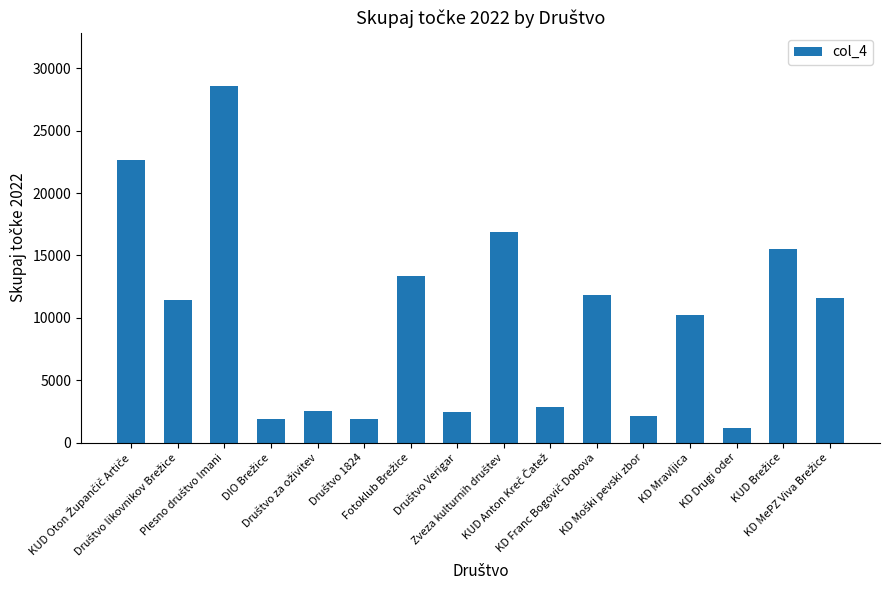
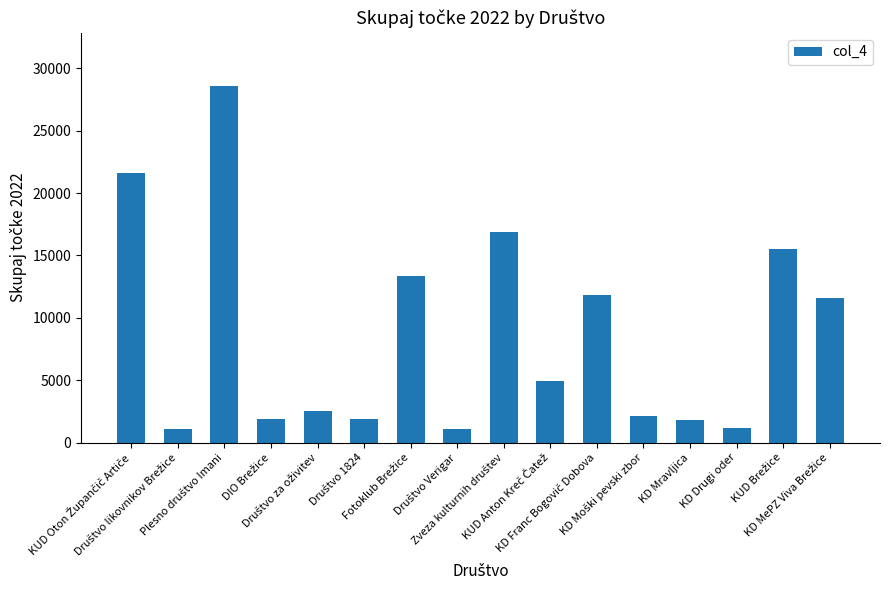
  {
-   "KUD Oton Župančič Artiče": 22600,
-   "Društvo likovnikov Brežice": 11500,
+   "KUD Oton Župančič Artiče": 21600,
+   "Društvo likovnikov Brežice": 1100,
    "Plesno društvo Imani": 28600,
    "DIO Brežice": 1900,
    "Društvo za oživitev": 2500,
    "Društvo 1824": 1900,
    "Fotoklub Brežice": 13300,
-   "Društvo Verigar": 2400,
+   "Društvo Verigar": 1100,
    "Zveza kulturnih društev": 16900,
-   "KUD Anton Kreč Čatež": 2800,
+   "KUD Anton Kreč Čatež": 5000,
    "KD Franc Bogovič Dobova": 11800,
    "KD Moški pevski zbor": 2200,
-   "KD Mravljica": 10200,
+   "KD Mravljica": 1800,
    "KD Drugi oder": 1200,
    "KUD Brežice": 15500,
    "KD MePZ Viva Brežice": 11600
  }
